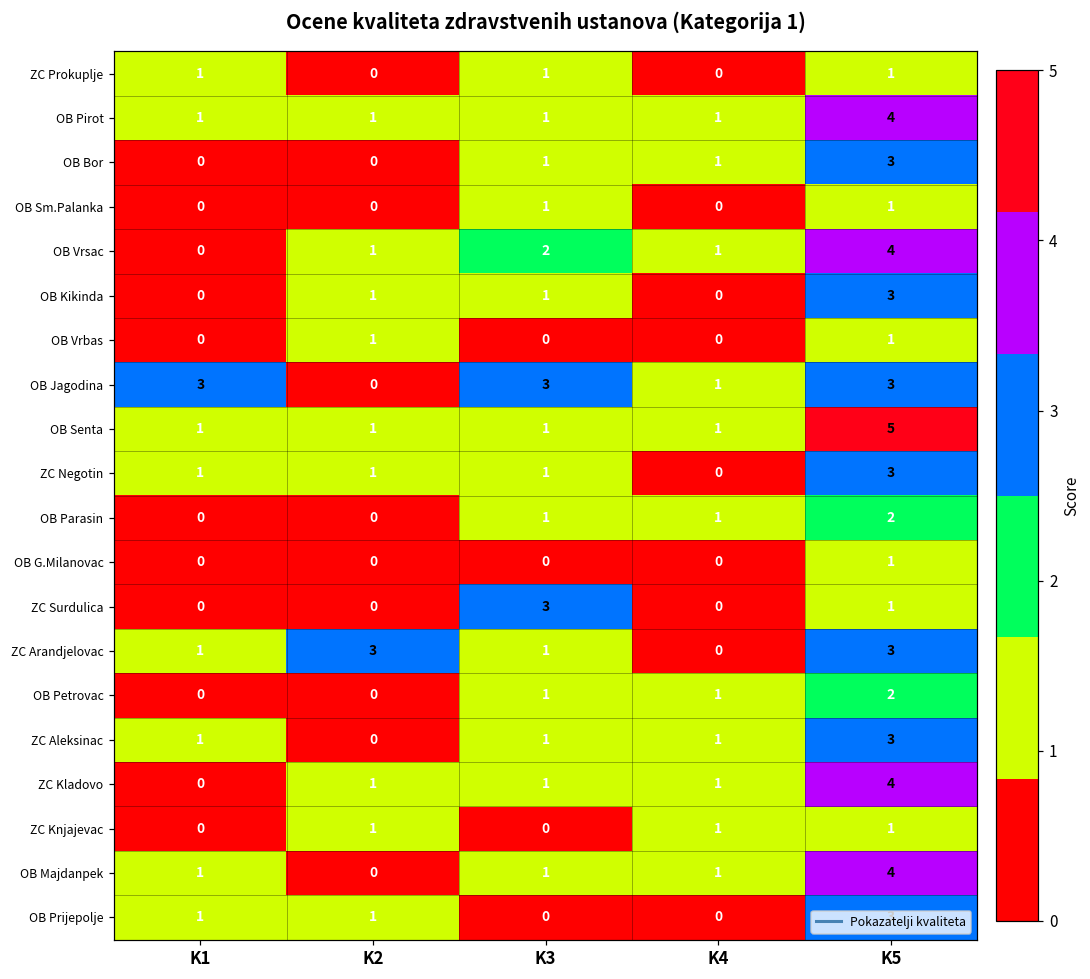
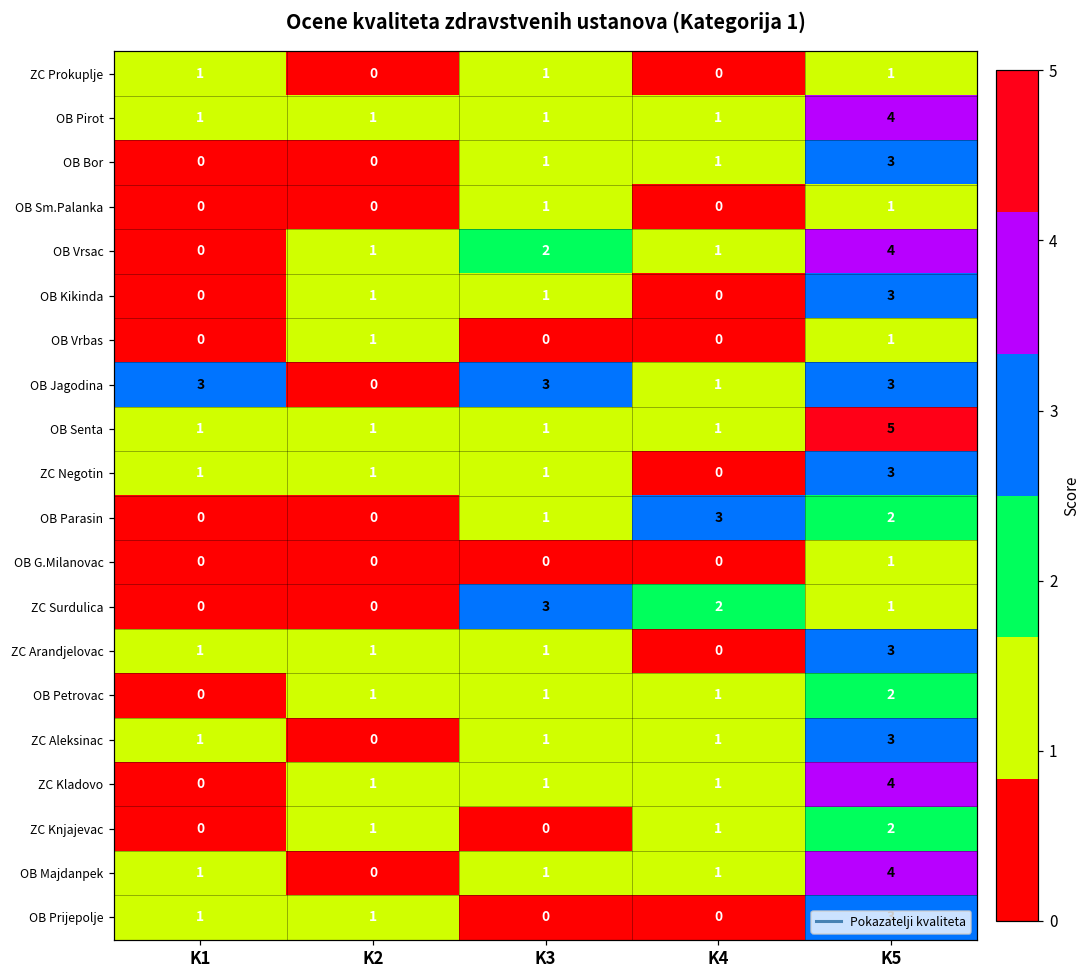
  {
    "ZC Prokuplje": {
      "K1": 1,
      "K2": 0,
      "K3": 1,
      "K4": 0,
      "K5": 1
    },
    "OB Pirot": {
      "K1": 1,
      "K2": 1,
      "K3": 1,
      "K4": 1,
      "K5": 4
    },
    "OB Bor": {
      "K1": 0,
      "K2": 0,
      "K3": 1,
      "K4": 1,
      "K5": 3
    },
    "OB Sm.Palanka": {
      "K1": 0,
      "K2": 0,
      "K3": 1,
      "K4": 0,
      "K5": 1
    },
    "OB Vrsac": {
      "K1": 0,
      "K2": 1,
      "K3": 2,
      "K4": 1,
      "K5": 4
    },
    "OB Kikinda": {
      "K1": 0,
      "K2": 1,
      "K3": 1,
      "K4": 0,
      "K5": 3
    },
    "OB Vrbas": {
      "K1": 0,
      "K2": 1,
      "K3": 0,
      "K4": 0,
      "K5": 1
    },
    "OB Jagodina": {
      "K1": 3,
      "K2": 0,
      "K3": 3,
      "K4": 1,
      "K5": 3
    },
    "OB Senta": {
      "K1": 1,
      "K2": 1,
      "K3": 1,
      "K4": 1,
      "K5": 5
    },
    "ZC Negotin": {
      "K1": 1,
      "K2": 1,
      "K3": 1,
      "K4": 0,
      "K5": 3
    },
    "OB Parasin": {
      "K1": 0,
      "K2": 0,
      "K3": 1,
-     "K4": 1,
+     "K4": 3,
      "K5": 2
    },
    "OB G.Milanovac": {
      "K1": 0,
      "K2": 0,
      "K3": 0,
      "K4": 0,
      "K5": 1
    },
    "ZC Surdulica": {
      "K1": 0,
      "K2": 0,
      "K3": 3,
-     "K4": 0,
+     "K4": 2,
      "K5": 1
    },
    "ZC Arandjelovac": {
      "K1": 1,
-     "K2": 3,
+     "K2": 1,
      "K3": 1,
      "K4": 0,
      "K5": 3
    },
    "OB Petrovac": {
      "K1": 0,
-     "K2": 0,
+     "K2": 1,
      "K3": 1,
      "K4": 1,
      "K5": 2
    },
    "ZC Aleksinac": {
      "K1": 1,
      "K2": 0,
      "K3": 1,
      "K4": 1,
      "K5": 3
    },
    "ZC Kladovo": {
      "K1": 0,
      "K2": 1,
      "K3": 1,
      "K4": 1,
      "K5": 4
    },
    "ZC Knjajevac": {
      "K1": 0,
      "K2": 1,
      "K3": 0,
      "K4": 1,
-     "K5": 1
+     "K5": 2
    },
    "OB Majdanpek": {
      "K1": 1,
      "K2": 0,
      "K3": 1,
      "K4": 1,
      "K5": 4
    },
    "OB Prijepolje": {
      "K1": 1,
      "K2": 1,
      "K3": 0,
      "K4": 0
    }
  }
